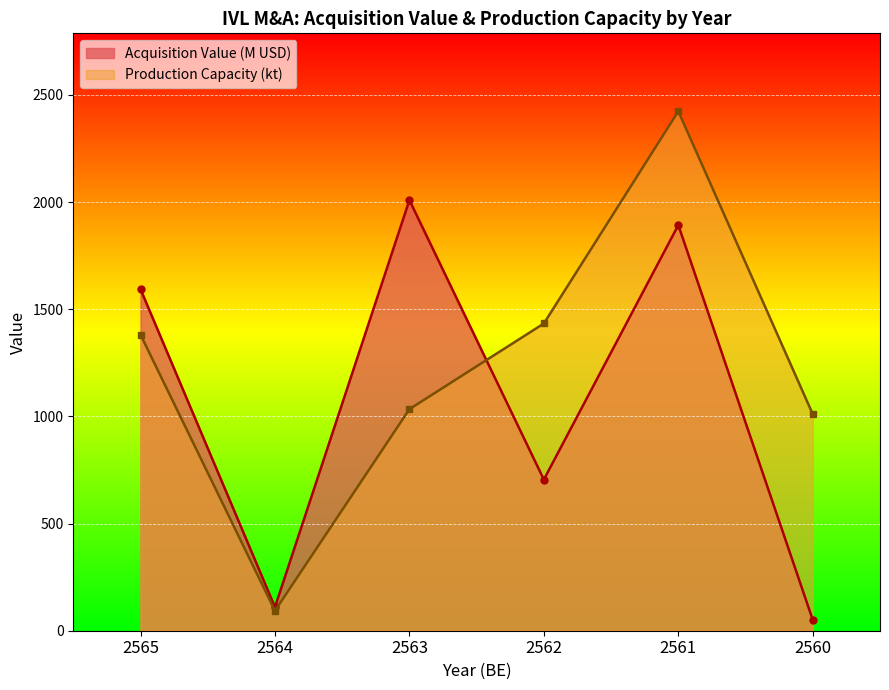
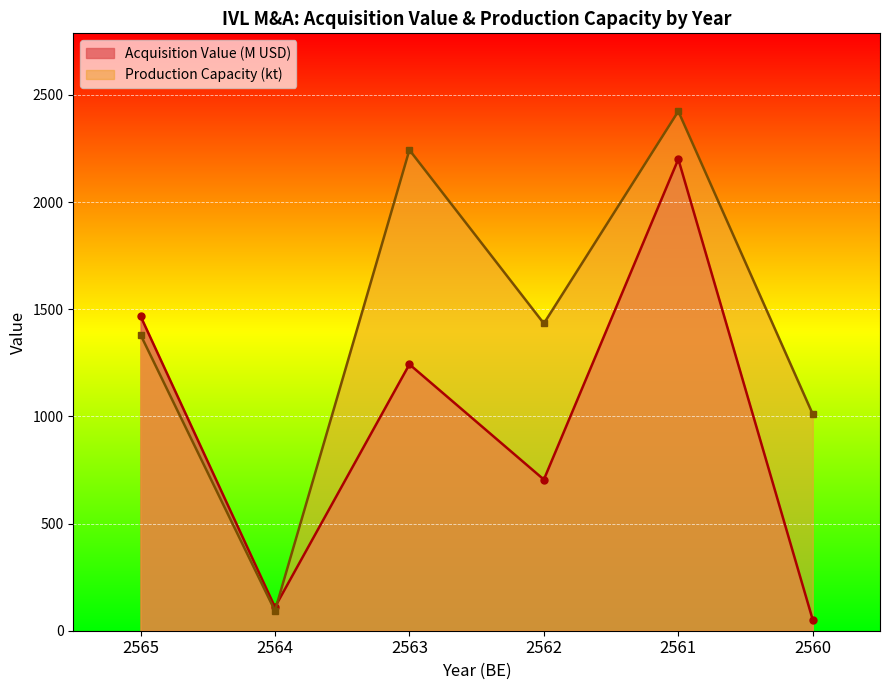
  {
    "Acquisition Value (M USD)": {
-     "2565": 1590,
+     "2565": 1470,
      "2564": 110,
-     "2563": 2010,
+     "2563": 1240,
      "2562": 710,
-     "2561": 1890,
+     "2561": 2200,
      "2560": 50
    },
    "Production Capacity (kt)": {
      "2565": 1380,
      "2564": 90,
-     "2563": 1030,
+     "2563": 2240,
      "2562": 1430,
      "2561": 2420,
      "2560": 1010
    }
  }
